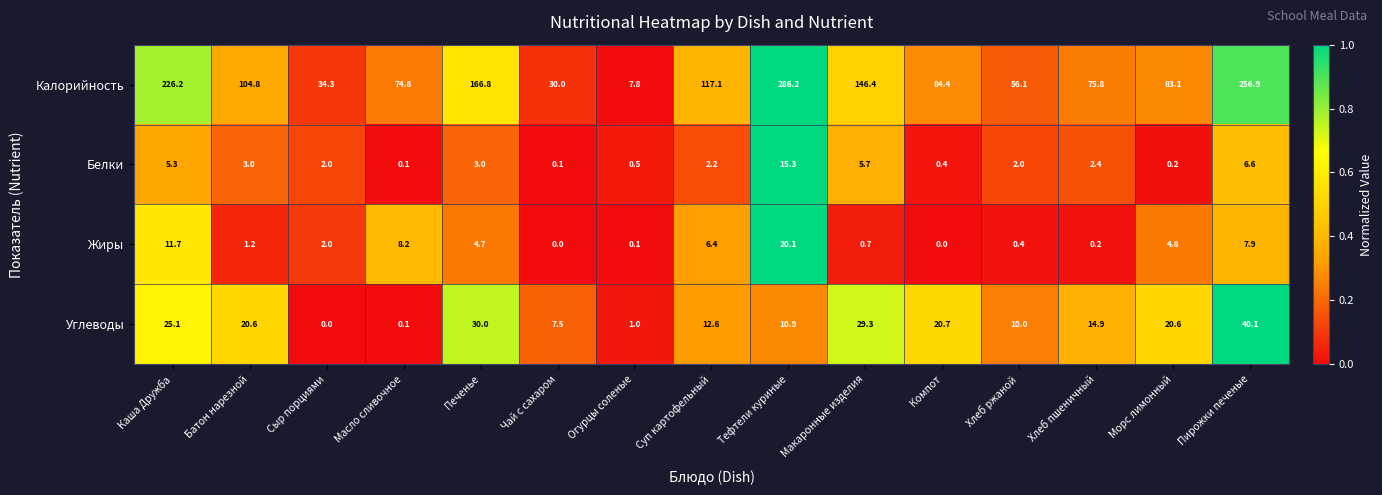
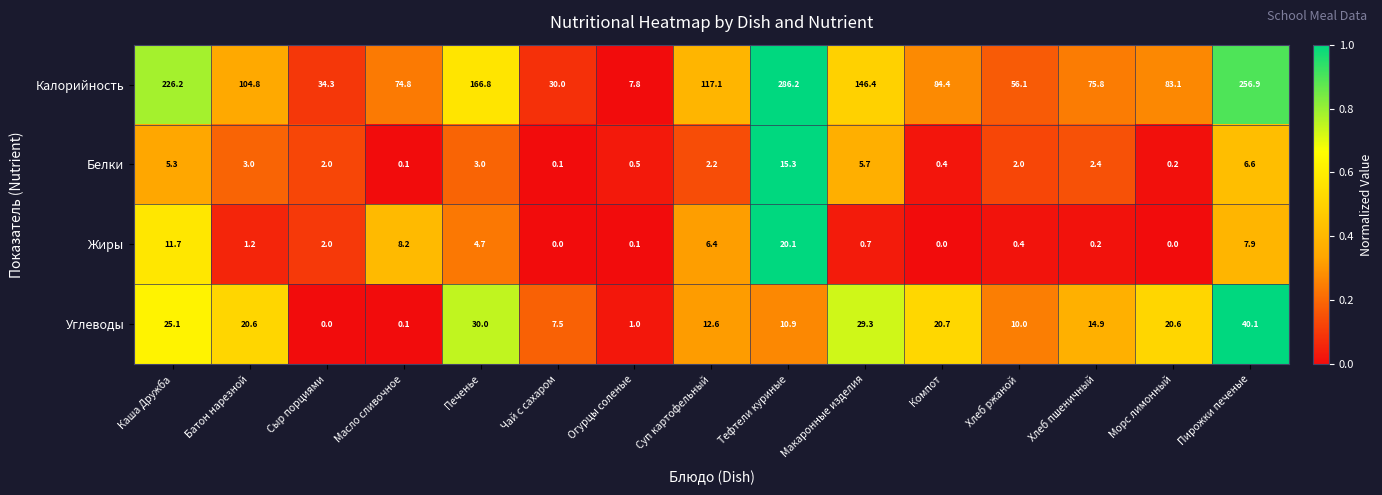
  {
    "Калорийность": {
      "Каша Дружба": 226.2,
      "Батон нарезной": 104.8,
      "Сыр порциями": 34.3,
      "Масло сливочное": 74.8,
      "Печенье": 166.8,
      "Чай с сахаром": 30.0,
      "Огурцы соленые": 7.8,
      "Суп картофельный": 117.1,
      "Тефтели куриные": 286.2,
      "Макаронные изделия": 146.4,
      "Компот": 84.4,
      "Хлеб ржаной": 56.1,
      "Хлеб пшеничный": 75.8,
      "Морс лимонный": 83.1,
      "Пирожки печеные": 256.9
    },
    "Белки": {
      "Каша Дружба": 5.3,
      "Батон нарезной": 3.0,
      "Сыр порциями": 2.0,
      "Масло сливочное": 0.1,
      "Печенье": 3.0,
      "Чай с сахаром": 0.1,
      "Огурцы соленые": 0.5,
      "Суп картофельный": 2.2,
      "Тефтели куриные": 15.3,
      "Макаронные изделия": 5.7,
      "Компот": 0.4,
      "Хлеб ржаной": 2.0,
      "Хлеб пшеничный": 2.4,
      "Морс лимонный": 0.2,
      "Пирожки печеные": 6.6
    },
    "Жиры": {
      "Каша Дружба": 11.7,
      "Батон нарезной": 1.2,
      "Сыр порциями": 2.0,
      "Масло сливочное": 8.2,
      "Печенье": 4.7,
      "Чай с сахаром": 0.0,
      "Огурцы соленые": 0.1,
      "Суп картофельный": 6.4,
      "Тефтели куриные": 20.1,
      "Макаронные изделия": 0.7,
      "Компот": 0.0,
      "Хлеб ржаной": 0.4,
      "Хлеб пшеничный": 0.2,
-     "Морс лимонный": 4.8,
+     "Морс лимонный": 0.0,
      "Пирожки печеные": 7.9
    },
    "Углеводы": {
      "Каша Дружба": 25.1,
      "Батон нарезной": 20.6,
      "Сыр порциями": 0.0,
      "Масло сливочное": 0.1,
      "Печенье": 30.0,
      "Чай с сахаром": 7.5,
      "Огурцы соленые": 1.0,
      "Суп картофельный": 12.6,
      "Тефтели куриные": 10.9,
      "Макаронные изделия": 29.3,
      "Компот": 20.7,
      "Хлеб ржаной": 10.0,
      "Хлеб пшеничный": 14.9,
      "Морс лимонный": 20.6,
      "Пирожки печеные": 40.1
    }
  }
